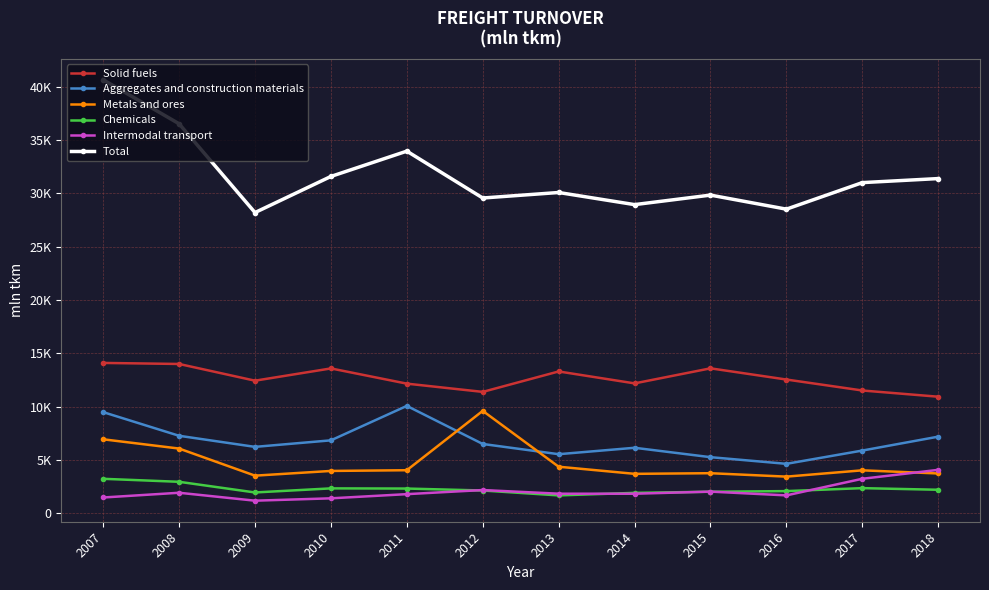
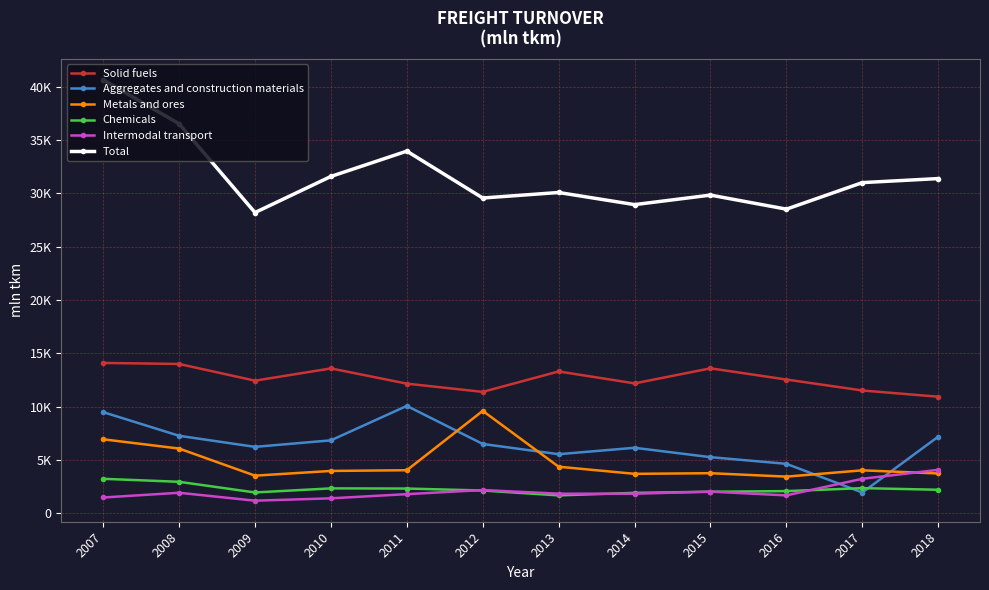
  {
    "Solid fuels": {
      "2007": 14100,
      "2008": 14000,
      "2009": 12400,
      "2010": 13600,
      "2011": 12200,
      "2012": 11400,
      "2013": 13300,
      "2014": 12200,
      "2015": 13600,
      "2016": 12500,
      "2017": 11500,
      "2018": 10900
    },
    "Aggregates and construction materials": {
      "2007": 9500,
      "2008": 7300,
      "2009": 6200,
      "2010": 6800,
      "2011": 10100,
      "2012": 6500,
      "2013": 5500,
      "2014": 6100,
      "2015": 5300,
      "2016": 4600,
-     "2017": 5900,
+     "2017": 1900,
      "2018": 7200
    },
    "Metals and ores": {
      "2007": 6900,
      "2008": 6100,
      "2009": 3500,
      "2010": 4000,
      "2011": 4000,
      "2012": 9600,
      "2013": 4400,
      "2014": 3700,
      "2015": 3800,
      "2016": 3400,
      "2017": 4000,
      "2018": 3700
    },
    "Chemicals": {
      "2007": 3200,
      "2008": 3000,
      "2009": 2000,
      "2010": 2300,
      "2011": 2300,
      "2016": 2100,
      "2017": 2400,
      "2018": 2200
    },
    "Intermodal transport": {
      "2007": 1500,
      "2008": 1900,
      "2009": 1200,
      "2010": 1400,
      "2011": 1800,
      "2016": 1700,
      "2017": 3200,
      "2018": 4100
    },
    "Total": {
      "2009": 28200,
      "2010": 31600,
      "2011": 34000,
      "2012": 29600,
      "2013": 30100,
      "2014": 28900,
      "2015": 29800,
      "2016": 28500,
      "2017": 31000,
      "2018": 31400
    }
  }
